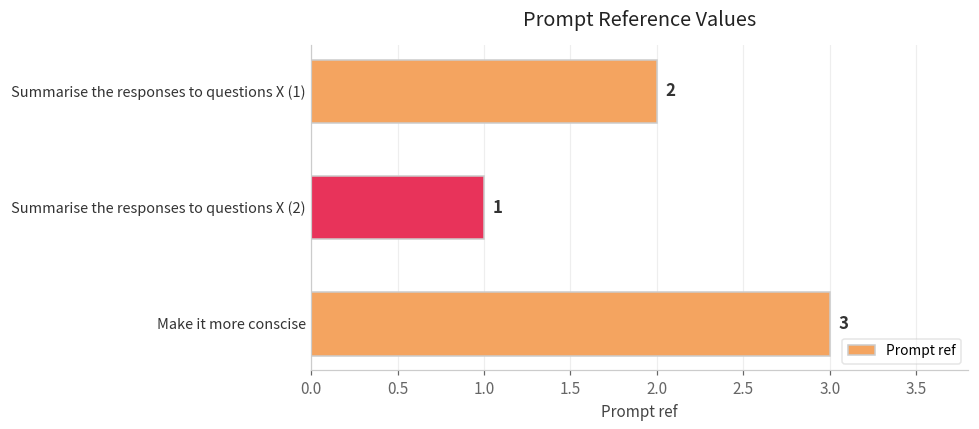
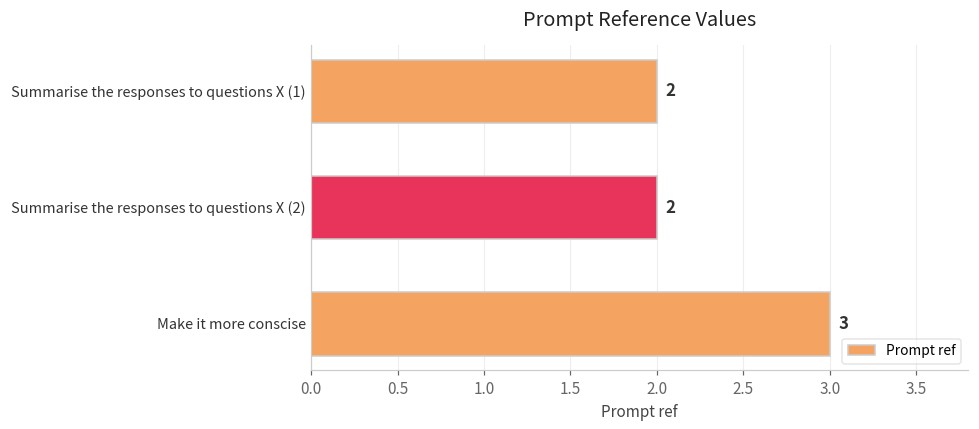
  {
    "Summarise the responses to questions X (1)": 2,
-   "Summarise the responses to questions X (2)": 1,
+   "Summarise the responses to questions X (2)": 2,
    "Make it more conscise": 3
  }
